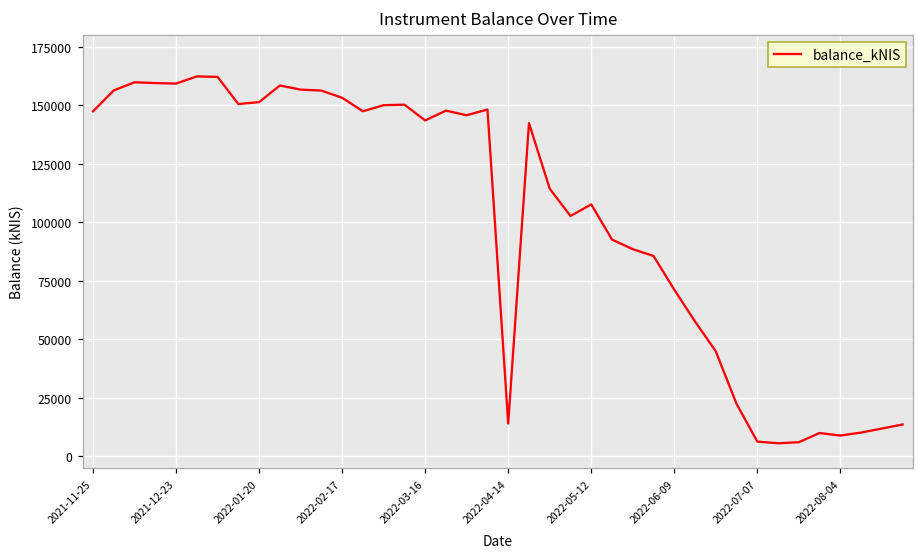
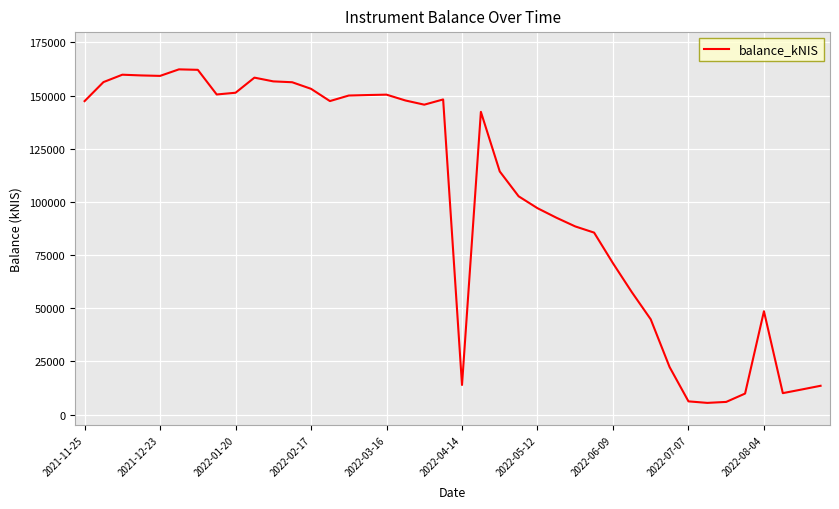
  {
    "2021-11-25": 147000,
    "2021-12-23": 159000,
    "2022-01-20": 151000,
    "2022-02-17": 153000,
-   "2022-03-16": 143000,
+   "2022-03-16": 150000,
    "2022-04-14": 14000,
-   "2022-05-12": 108000,
+   "2022-05-12": 97000,
    "2022-06-09": 71000,
    "2022-07-07": 6000,
-   "2022-08-04": 9000
+   "2022-08-04": 49000
  }
